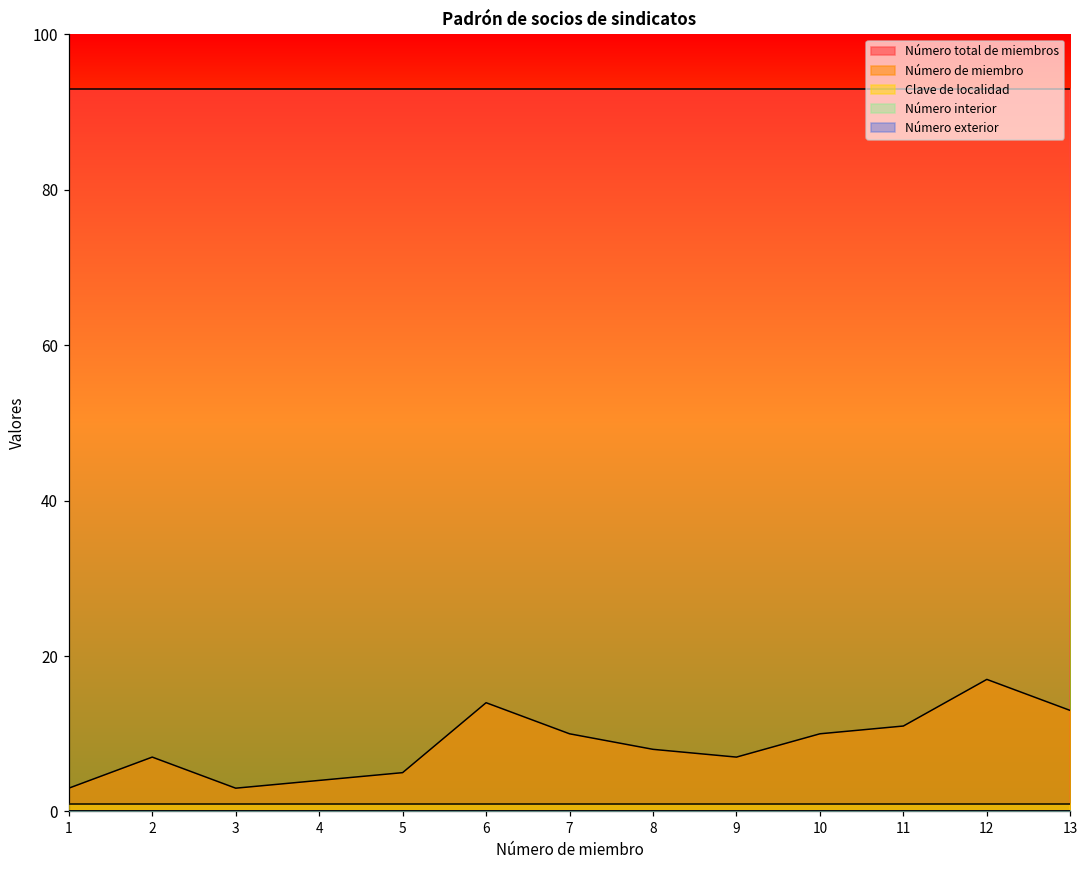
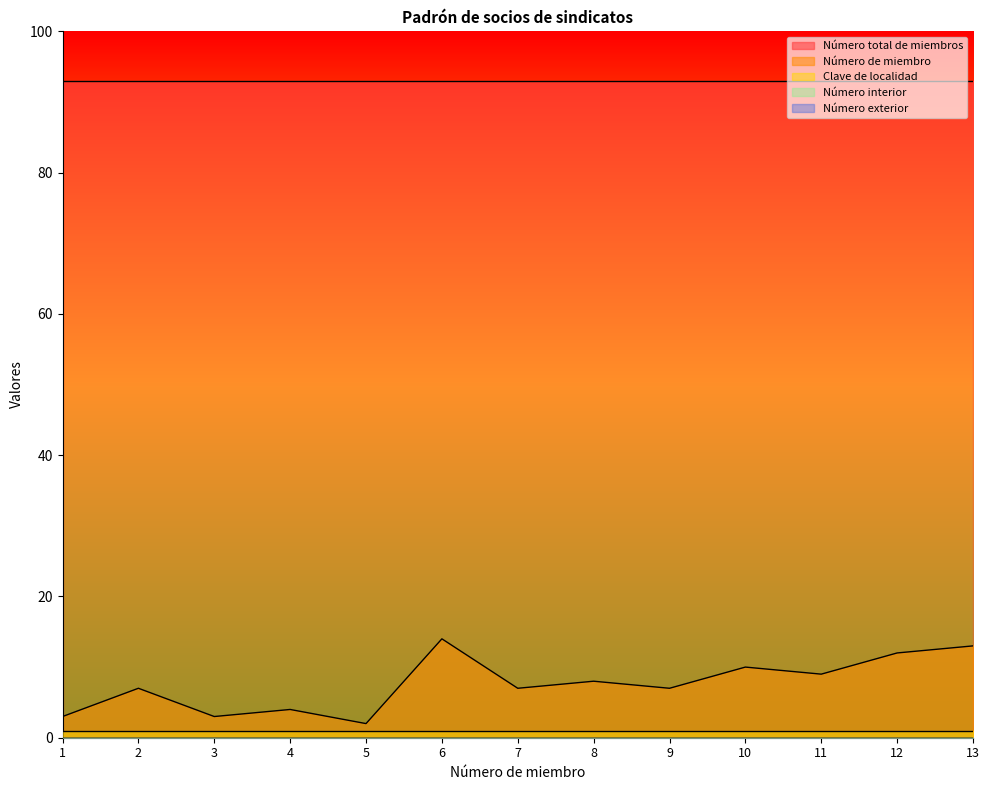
  {
    "Número total de miembros": {
      "1": 93,
      "2": 93,
      "3": 93,
      "4": 93,
      "5": 93,
      "6": 93,
      "7": 93,
      "8": 93,
      "9": 93,
      "10": 93,
      "13": 93
    },
    "Número de miembro": {
      "1": 3,
      "2": 7,
      "3": 3,
      "4": 4,
-     "5": 5,
+     "5": 2,
      "6": 14,
-     "7": 10,
+     "7": 7,
      "8": 8,
      "9": 7,
      "10": 10,
-     "11": 11,
-     "12": 17,
+     "11": 9,
+     "12": 12,
      "13": 13
    },
    "Clave de localidad": {
      "1": 1,
      "2": 1,
      "3": 1,
      "4": 1,
      "5": 1,
      "6": 1,
      "7": 1,
      "8": 1,
      "9": 1,
      "10": 1,
      "11": 1,
      "12": 1,
      "13": 1
    },
    "Número exterior": {
      "1": 0,
      "2": 0,
      "3": 0,
      "4": 0,
      "5": 0,
      "6": 0,
      "7": 0,
      "8": 0,
      "9": 0,
      "10": 0,
      "11": 0,
      "12": 0,
      "13": 0
    }
  }
